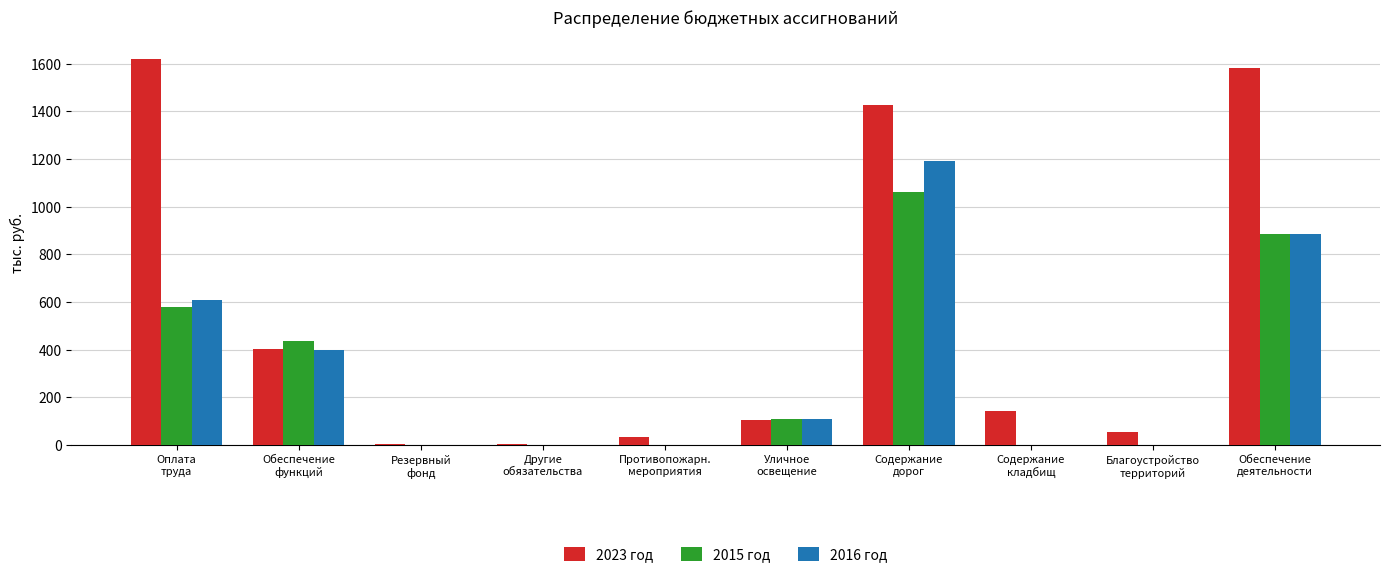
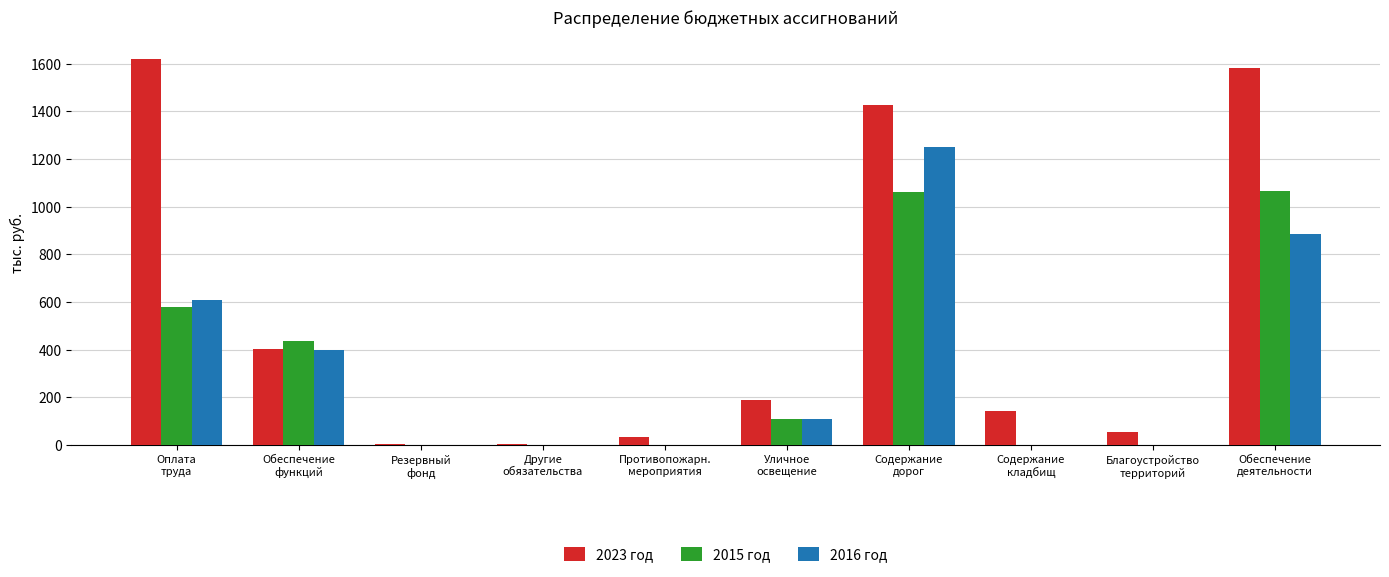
  {
    "2023 год": {
      "Оплата труда": 1620,
      "Обеспечение функций": 400,
      "Противопожарн. мероприятия": 30,
-     "Уличное освещение": 110,
+     "Уличное освещение": 190,
      "Содержание дорог": 1430,
      "Содержание кладбищ": 140,
      "Благоустройство территорий": 50,
      "Обеспечение деятельности": 1580
    },
    "2015 год": {
      "Оплата труда": 580,
      "Обеспечение функций": 440,
      "Резервный фонд": 0,
      "Другие обязательства": 0,
      "Противопожарн. мероприятия": 0,
      "Уличное освещение": 110,
      "Содержание дорог": 1060,
      "Содержание кладбищ": 0,
      "Благоустройство территорий": 0,
-     "Обеспечение деятельности": 890
+     "Обеспечение деятельности": 1060
    },
    "2016 год": {
      "Оплата труда": 610,
      "Обеспечение функций": 400,
      "Резервный фонд": 0,
      "Другие обязательства": 0,
      "Противопожарн. мероприятия": 0,
      "Уличное освещение": 110,
-     "Содержание дорог": 1190,
+     "Содержание дорог": 1250,
      "Содержание кладбищ": 0,
      "Благоустройство территорий": 0,
      "Обеспечение деятельности": 890
    }
  }
